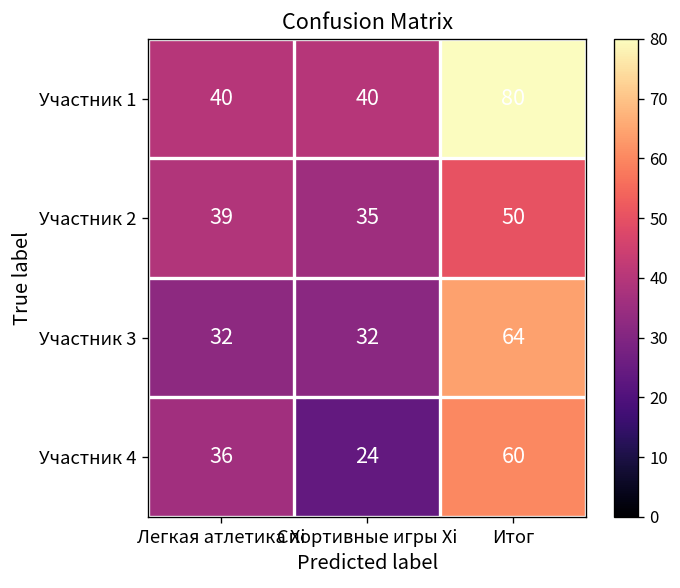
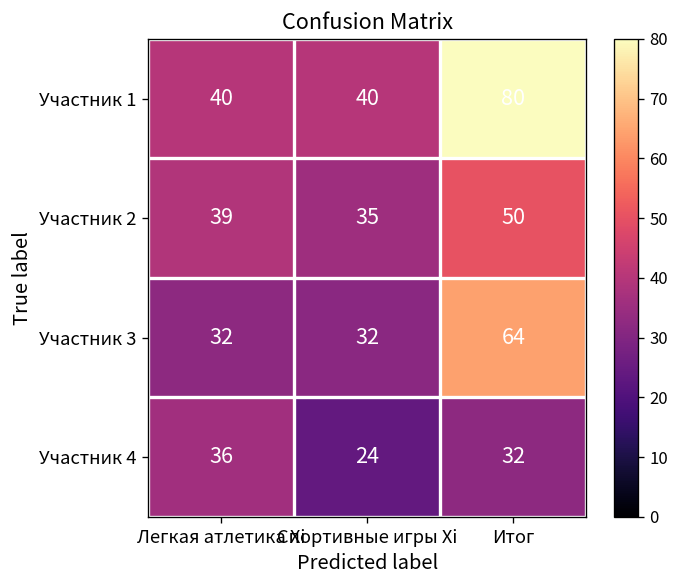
  {
    "Участник 1": {
      "Итог": 80
    },
    "Участник 2": {
      "Итог": 50
    },
    "Участник 3": {
      "Итог": 64
    },
    "Участник 4": {
-     "Итог": 60
+     "Итог": 32
    }
  }
